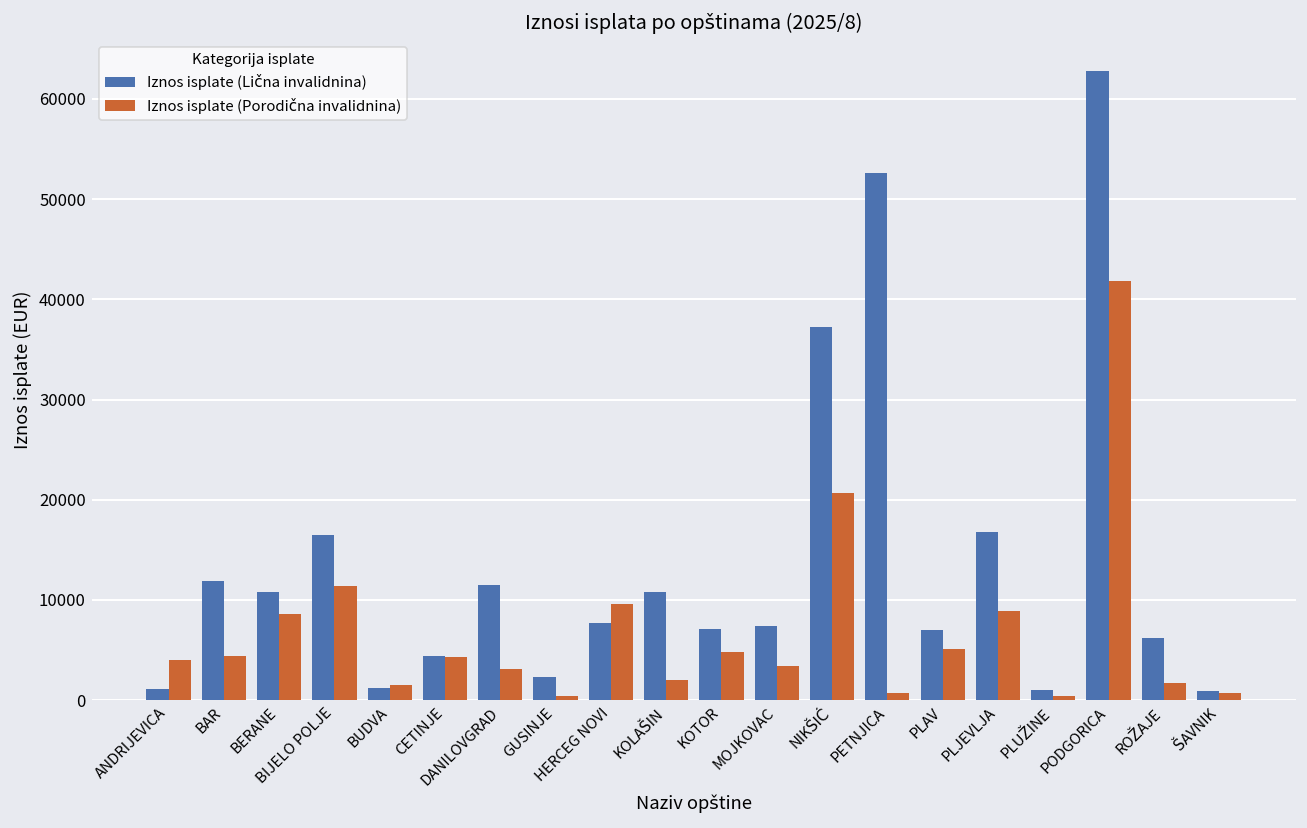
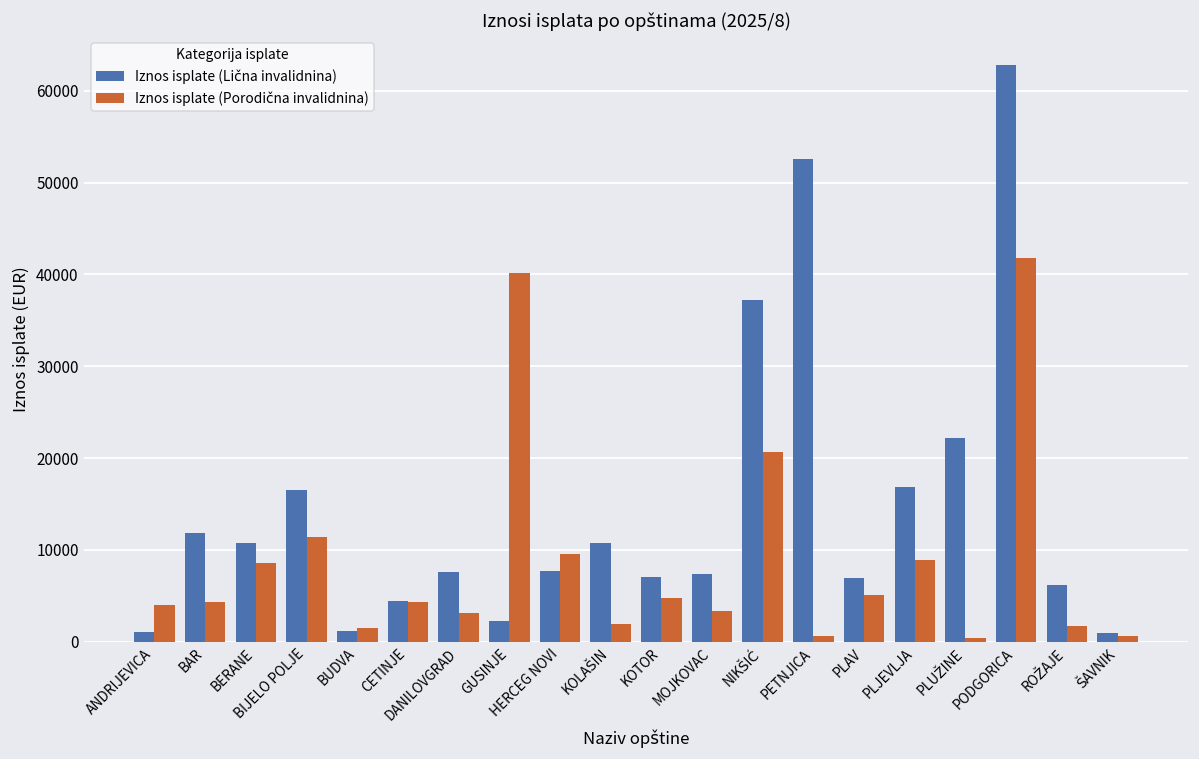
  {
    "Iznos isplate (Lična invalidnina)": {
      "ANDRIJEVICA": 1000,
      "BAR": 12000,
      "BERANE": 11000,
      "BIJELO POLJE": 16000,
      "BUDVA": 1000,
      "CETINJE": 4000,
-     "DANILOVGRAD": 12000,
+     "DANILOVGRAD": 8000,
      "GUSINJE": 2000,
      "HERCEG NOVI": 8000,
      "KOLAŠIN": 11000,
      "KOTOR": 7000,
      "MOJKOVAC": 7000,
      "NIKŠIĆ": 37000,
      "PETNJICA": 53000,
      "PLAV": 7000,
      "PLJEVLJA": 17000,
-     "PLUŽINE": 1000,
+     "PLUŽINE": 22000,
      "PODGORICA": 63000,
      "ROŽAJE": 6000,
      "ŠAVNIK": 1000
    },
    "Iznos isplate (Porodična invalidnina)": {
      "ANDRIJEVICA": 4000,
      "BAR": 4000,
      "BERANE": 9000,
      "BIJELO POLJE": 11000,
      "BUDVA": 1000,
      "CETINJE": 4000,
      "DANILOVGRAD": 3000,
-     "GUSINJE": 0,
+     "GUSINJE": 40000,
      "HERCEG NOVI": 10000,
      "KOLAŠIN": 2000,
      "KOTOR": 5000,
      "MOJKOVAC": 3000,
      "NIKŠIĆ": 21000,
      "PETNJICA": 1000,
      "PLAV": 5000,
      "PLJEVLJA": 9000,
      "PLUŽINE": 0,
      "PODGORICA": 42000,
      "ROŽAJE": 2000,
      "ŠAVNIK": 1000
    }
  }
